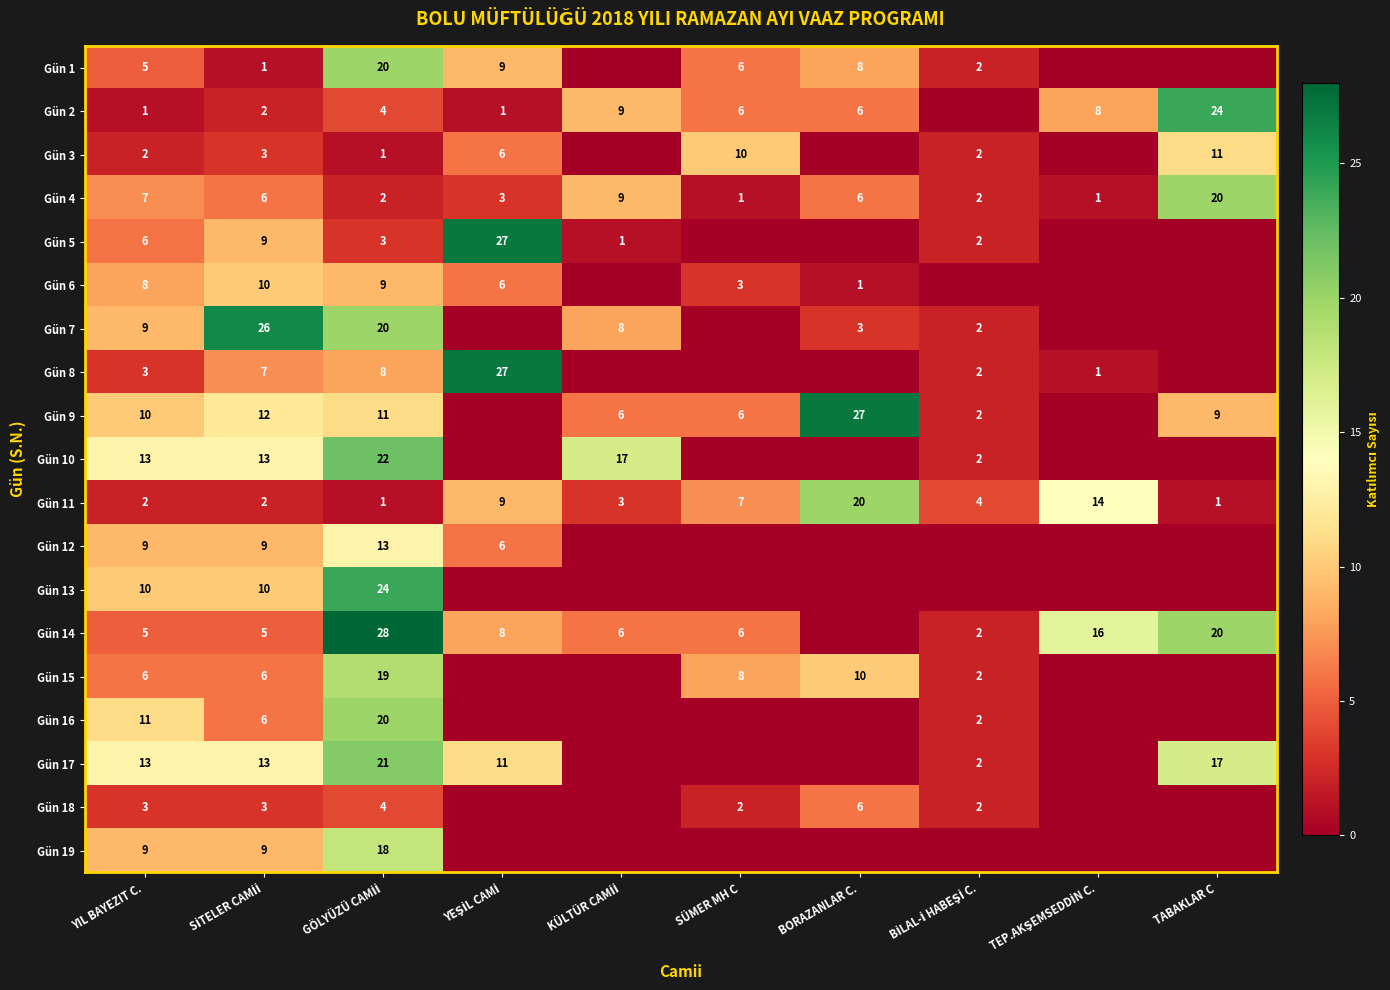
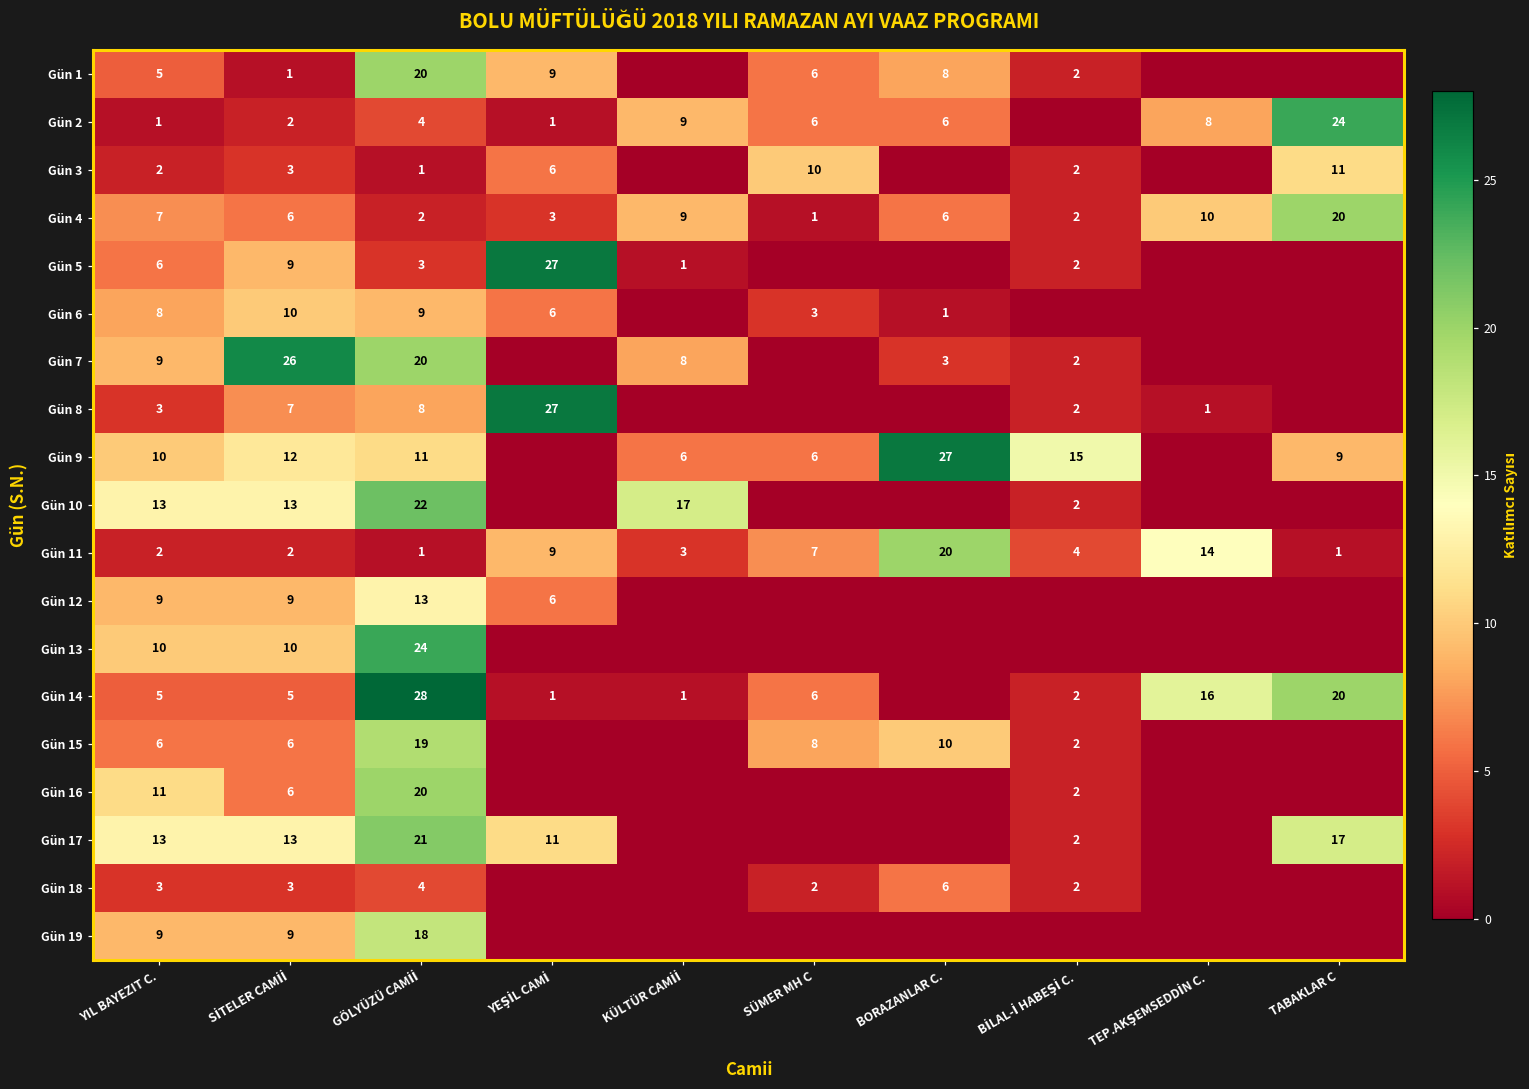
  {
    "Gün 1": {
      "YIL BAYEZIT C.": 5,
      "SİTELER CAMİİ": 1,
      "GÖLYÜZÜ CAMİİ": 20,
      "YEŞİL CAMİ": 9,
      "SÜMER MH C": 6,
      "BORAZANLAR C.": 8,
      "BİLAL-İ HABEŞİ C.": 2
    },
    "Gün 2": {
      "YIL BAYEZIT C.": 1,
      "SİTELER CAMİİ": 2,
      "GÖLYÜZÜ CAMİİ": 4,
      "YEŞİL CAMİ": 1,
      "KÜLTÜR CAMİİ": 9,
      "SÜMER MH C": 6,
      "BORAZANLAR C.": 6,
      "TEP.AKŞEMSEDDİN C.": 8,
      "TABAKLAR C": 24
    },
    "Gün 3": {
      "YIL BAYEZIT C.": 2,
      "SİTELER CAMİİ": 3,
      "GÖLYÜZÜ CAMİİ": 1,
      "YEŞİL CAMİ": 6,
      "SÜMER MH C": 10,
      "BİLAL-İ HABEŞİ C.": 2,
      "TABAKLAR C": 11
    },
    "Gün 4": {
      "YIL BAYEZIT C.": 7,
      "SİTELER CAMİİ": 6,
      "GÖLYÜZÜ CAMİİ": 2,
      "YEŞİL CAMİ": 3,
      "KÜLTÜR CAMİİ": 9,
      "SÜMER MH C": 1,
      "BORAZANLAR C.": 6,
      "BİLAL-İ HABEŞİ C.": 2,
-     "TEP.AKŞEMSEDDİN C.": 1,
+     "TEP.AKŞEMSEDDİN C.": 10,
      "TABAKLAR C": 20
    },
    "Gün 5": {
      "YIL BAYEZIT C.": 6,
      "SİTELER CAMİİ": 9,
      "GÖLYÜZÜ CAMİİ": 3,
      "YEŞİL CAMİ": 27,
      "KÜLTÜR CAMİİ": 1,
      "BİLAL-İ HABEŞİ C.": 2
    },
    "Gün 6": {
      "YIL BAYEZIT C.": 8,
      "SİTELER CAMİİ": 10,
      "GÖLYÜZÜ CAMİİ": 9,
      "YEŞİL CAMİ": 6,
      "SÜMER MH C": 3,
      "BORAZANLAR C.": 1
    },
    "Gün 7": {
      "YIL BAYEZIT C.": 9,
      "SİTELER CAMİİ": 26,
      "GÖLYÜZÜ CAMİİ": 20,
      "KÜLTÜR CAMİİ": 8,
      "BORAZANLAR C.": 3,
      "BİLAL-İ HABEŞİ C.": 2
    },
    "Gün 8": {
      "YIL BAYEZIT C.": 3,
      "SİTELER CAMİİ": 7,
      "GÖLYÜZÜ CAMİİ": 8,
      "YEŞİL CAMİ": 27,
      "BİLAL-İ HABEŞİ C.": 2,
      "TEP.AKŞEMSEDDİN C.": 1
    },
    "Gün 9": {
      "YIL BAYEZIT C.": 10,
      "SİTELER CAMİİ": 12,
      "GÖLYÜZÜ CAMİİ": 11,
      "KÜLTÜR CAMİİ": 6,
      "SÜMER MH C": 6,
      "BORAZANLAR C.": 27,
-     "BİLAL-İ HABEŞİ C.": 2,
+     "BİLAL-İ HABEŞİ C.": 15,
      "TABAKLAR C": 9
    },
    "Gün 10": {
      "YIL BAYEZIT C.": 13,
      "SİTELER CAMİİ": 13,
      "GÖLYÜZÜ CAMİİ": 22,
      "KÜLTÜR CAMİİ": 17,
      "BİLAL-İ HABEŞİ C.": 2
    },
    "Gün 11": {
      "YIL BAYEZIT C.": 2,
      "SİTELER CAMİİ": 2,
      "GÖLYÜZÜ CAMİİ": 1,
      "YEŞİL CAMİ": 9,
      "KÜLTÜR CAMİİ": 3,
      "SÜMER MH C": 7,
      "BORAZANLAR C.": 20,
      "BİLAL-İ HABEŞİ C.": 4,
      "TEP.AKŞEMSEDDİN C.": 14,
      "TABAKLAR C": 1
    },
    "Gün 12": {
      "YIL BAYEZIT C.": 9,
      "SİTELER CAMİİ": 9,
      "GÖLYÜZÜ CAMİİ": 13,
      "YEŞİL CAMİ": 6
    },
    "Gün 13": {
      "YIL BAYEZIT C.": 10,
      "SİTELER CAMİİ": 10,
      "GÖLYÜZÜ CAMİİ": 24
    },
    "Gün 14": {
      "YIL BAYEZIT C.": 5,
      "SİTELER CAMİİ": 5,
      "GÖLYÜZÜ CAMİİ": 28,
-     "YEŞİL CAMİ": 8,
-     "KÜLTÜR CAMİİ": 6,
+     "YEŞİL CAMİ": 1,
+     "KÜLTÜR CAMİİ": 1,
      "SÜMER MH C": 6,
      "BİLAL-İ HABEŞİ C.": 2,
      "TEP.AKŞEMSEDDİN C.": 16,
      "TABAKLAR C": 20
    },
    "Gün 15": {
      "YIL BAYEZIT C.": 6,
      "SİTELER CAMİİ": 6,
      "GÖLYÜZÜ CAMİİ": 19,
      "SÜMER MH C": 8,
      "BORAZANLAR C.": 10,
      "BİLAL-İ HABEŞİ C.": 2
    },
    "Gün 16": {
      "YIL BAYEZIT C.": 11,
      "SİTELER CAMİİ": 6,
      "GÖLYÜZÜ CAMİİ": 20,
      "BİLAL-İ HABEŞİ C.": 2
    },
    "Gün 17": {
      "YIL BAYEZIT C.": 13,
      "SİTELER CAMİİ": 13,
      "GÖLYÜZÜ CAMİİ": 21,
      "YEŞİL CAMİ": 11,
      "BİLAL-İ HABEŞİ C.": 2,
      "TABAKLAR C": 17
    },
    "Gün 18": {
      "YIL BAYEZIT C.": 3,
      "SİTELER CAMİİ": 3,
      "GÖLYÜZÜ CAMİİ": 4,
      "SÜMER MH C": 2,
      "BORAZANLAR C.": 6,
      "BİLAL-İ HABEŞİ C.": 2
    },
    "Gün 19": {
      "YIL BAYEZIT C.": 9,
      "SİTELER CAMİİ": 9,
      "GÖLYÜZÜ CAMİİ": 18
    }
  }
